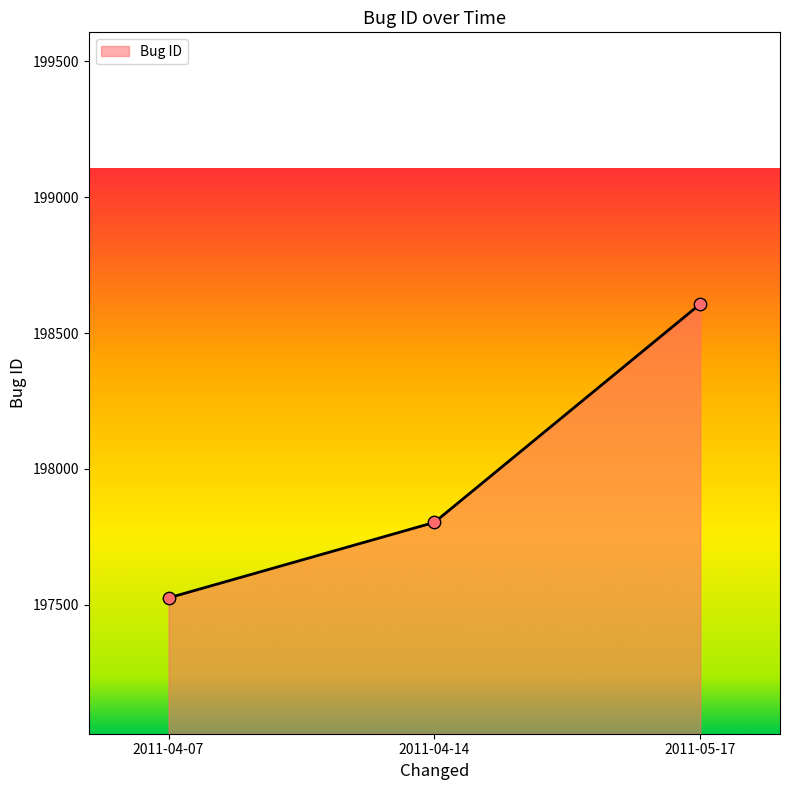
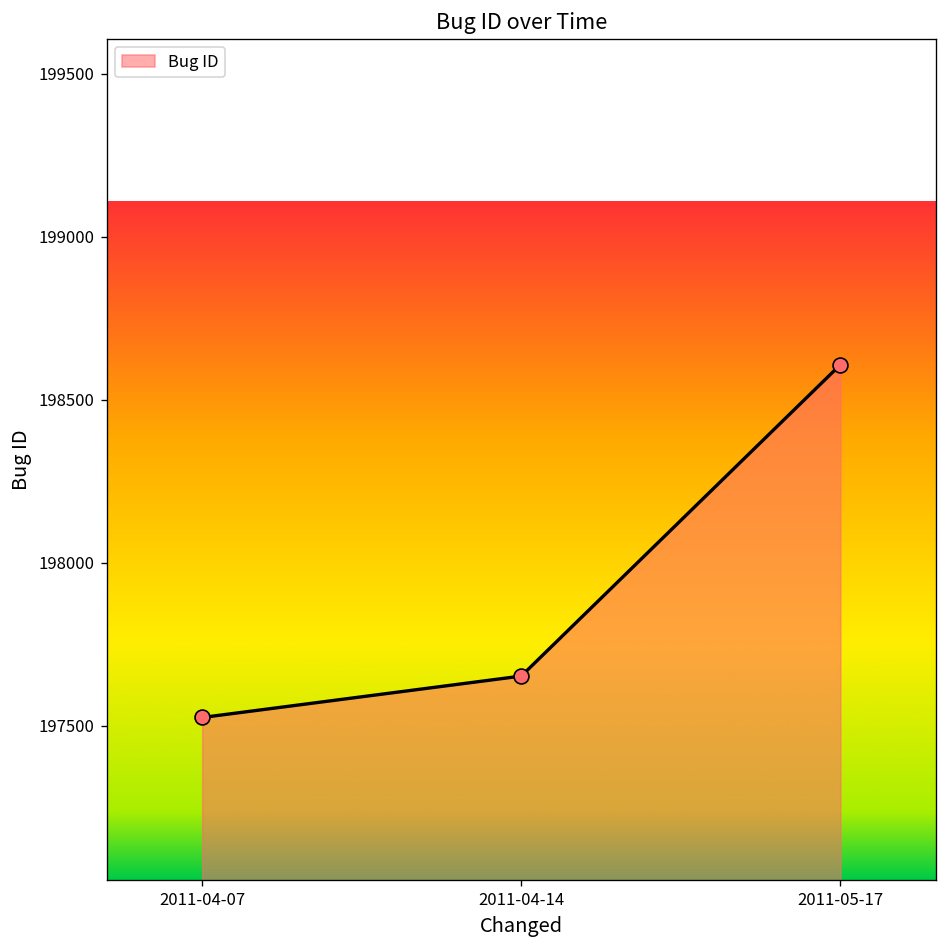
  {
    "2011-04-07": 197530,
-   "2011-04-14": 197800,
+   "2011-04-14": 197650,
    "2011-05-17": 198610
  }
